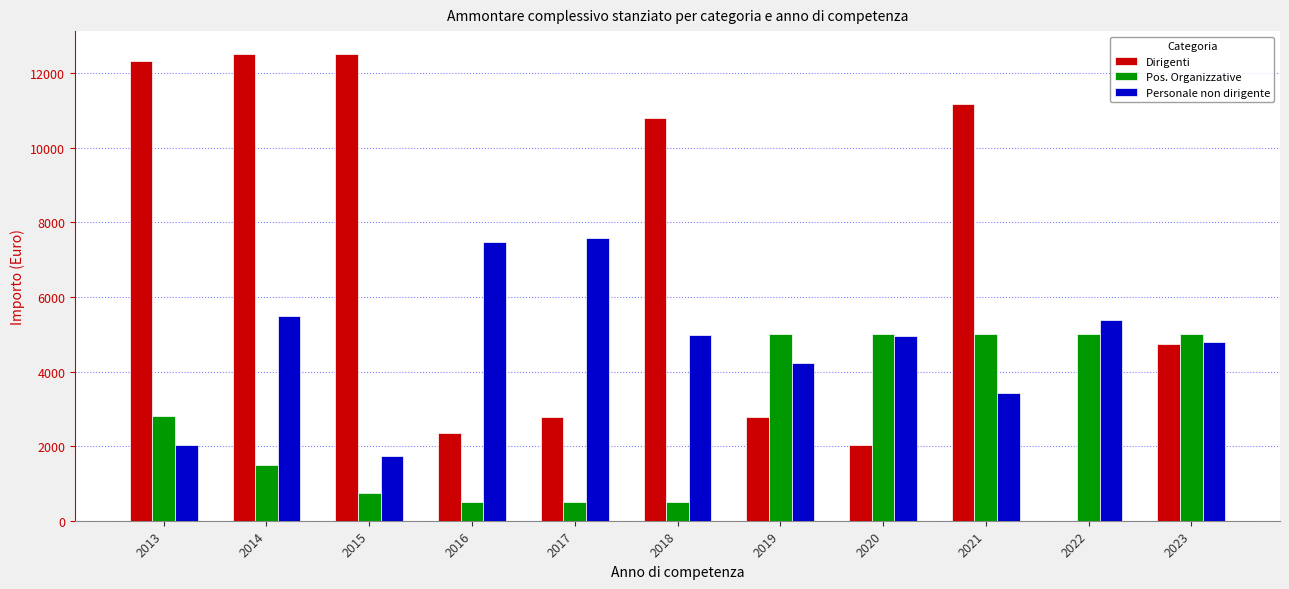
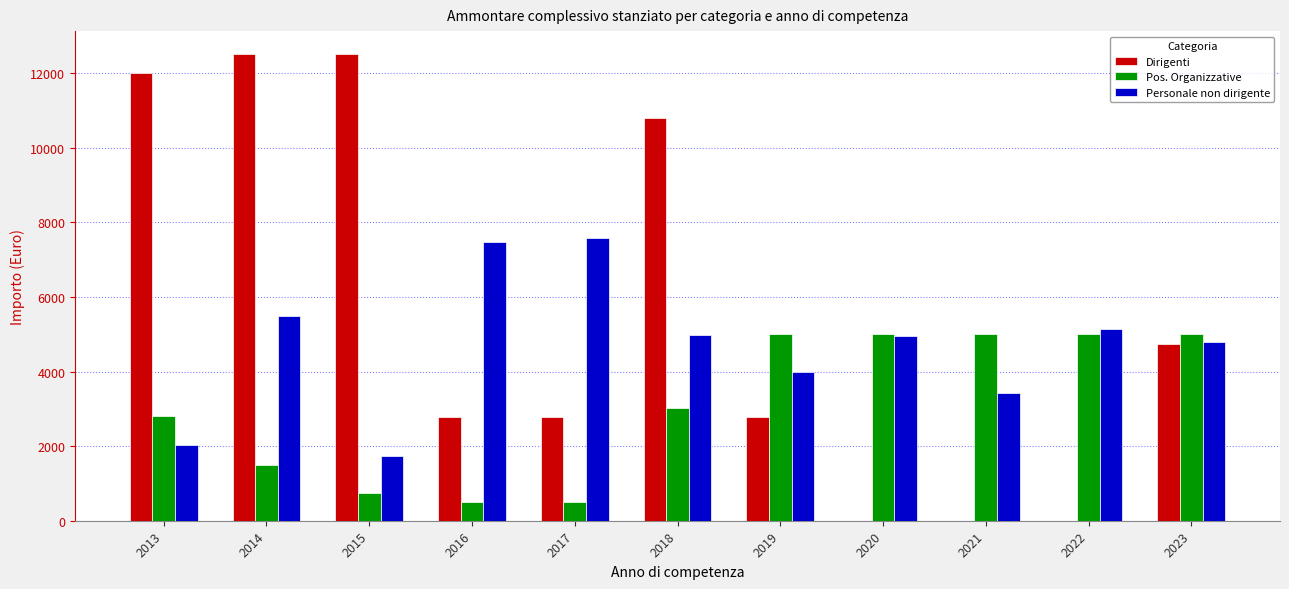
  {
    "Dirigenti": {
-     "2013": 12300,
+     "2013": 12000,
      "2014": 12500,
      "2015": 12500,
-     "2016": 2300,
+     "2016": 2800,
      "2017": 2800,
      "2018": 10800,
      "2019": 2800,
-     "2020": 2000,
-     "2021": 11200,
+     "2020": 0,
+     "2021": 0,
      "2022": 0,
      "2023": 4700
    },
    "Pos. Organizzative": {
      "2013": 2800,
      "2014": 1500,
      "2015": 800,
      "2016": 500,
      "2017": 500,
-     "2018": 500,
+     "2018": 3000,
      "2019": 5000,
      "2020": 5000,
      "2021": 5000,
      "2022": 5000,
      "2023": 5000
    },
    "Personale non dirigente": {
      "2013": 2000,
      "2014": 5500,
      "2015": 1700,
      "2016": 7500,
      "2017": 7600,
      "2018": 5000,
-     "2019": 4200,
+     "2019": 4000,
      "2020": 5000,
      "2021": 3400,
-     "2022": 5400,
+     "2022": 5100,
      "2023": 4800
    }
  }
